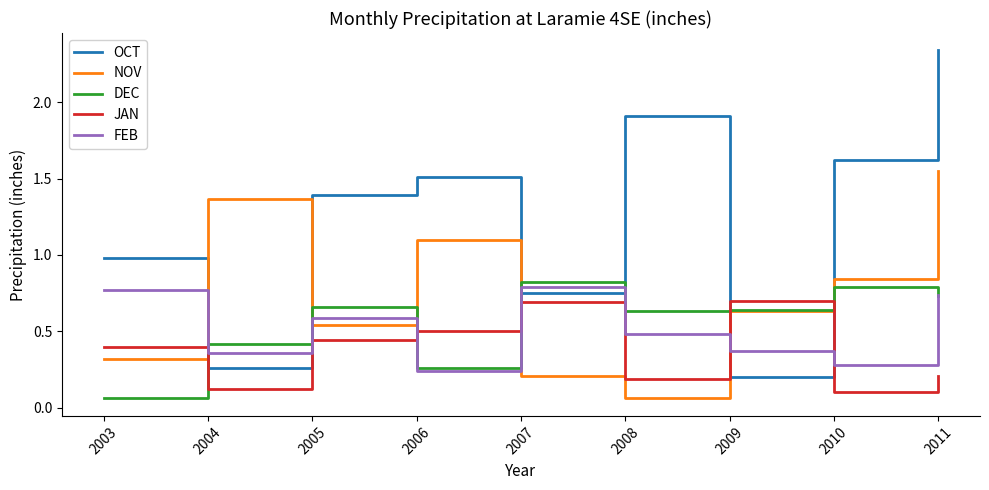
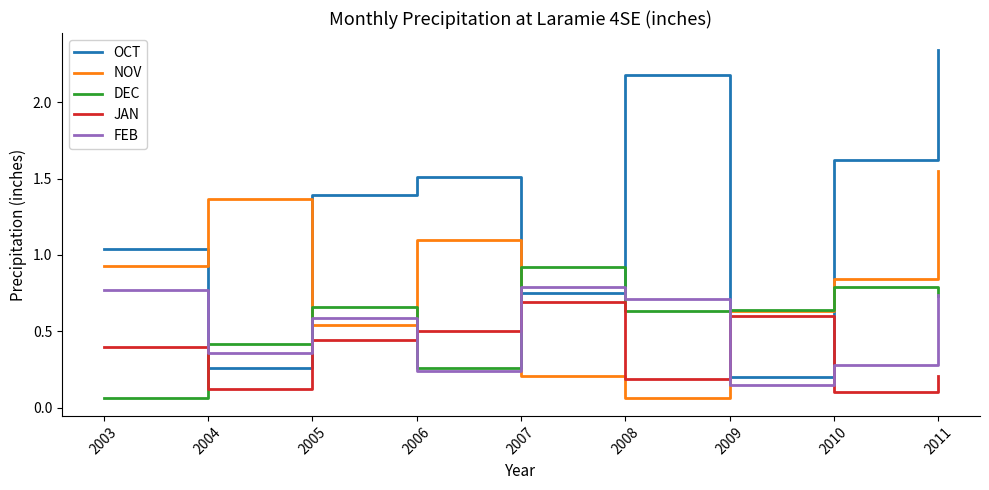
  {
    "OCT": {
-     "2003": 0.98,
+     "2003": 1.04,
      "2004": 0.26,
      "2005": 1.39,
      "2006": 1.51,
      "2007": 0.75,
-     "2008": 1.91,
+     "2008": 2.18,
      "2009": 0.20,
      "2010": 1.62,
      "2011": 2.34
    },
    "NOV": {
-     "2003": 0.32,
+     "2003": 0.93,
      "2004": 1.37,
      "2005": 0.54,
      "2006": 1.10,
      "2007": 0.21,
      "2008": 0.06,
      "2010": 0.84,
      "2011": 1.55
    },
    "DEC": {
      "2003": 0.06,
      "2004": 0.42,
      "2005": 0.66,
      "2006": 0.26,
-     "2007": 0.82,
+     "2007": 0.92,
      "2008": 0.63,
      "2010": 0.79
    },
    "JAN": {
      "2003": 0.4,
      "2004": 0.12,
      "2005": 0.44,
      "2006": 0.5,
      "2007": 0.7,
      "2008": 0.2,
-     "2009": 0.7,
+     "2009": 0.6,
      "2010": 0.1,
      "2011": 0.2
    },
    "FEB": {
      "2003": 0.77,
      "2004": 0.36,
      "2005": 0.59,
      "2006": 0.24,
      "2007": 0.79,
-     "2008": 0.48,
-     "2009": 0.37,
+     "2008": 0.71,
+     "2009": 0.15,
      "2010": 0.28
    }
  }
